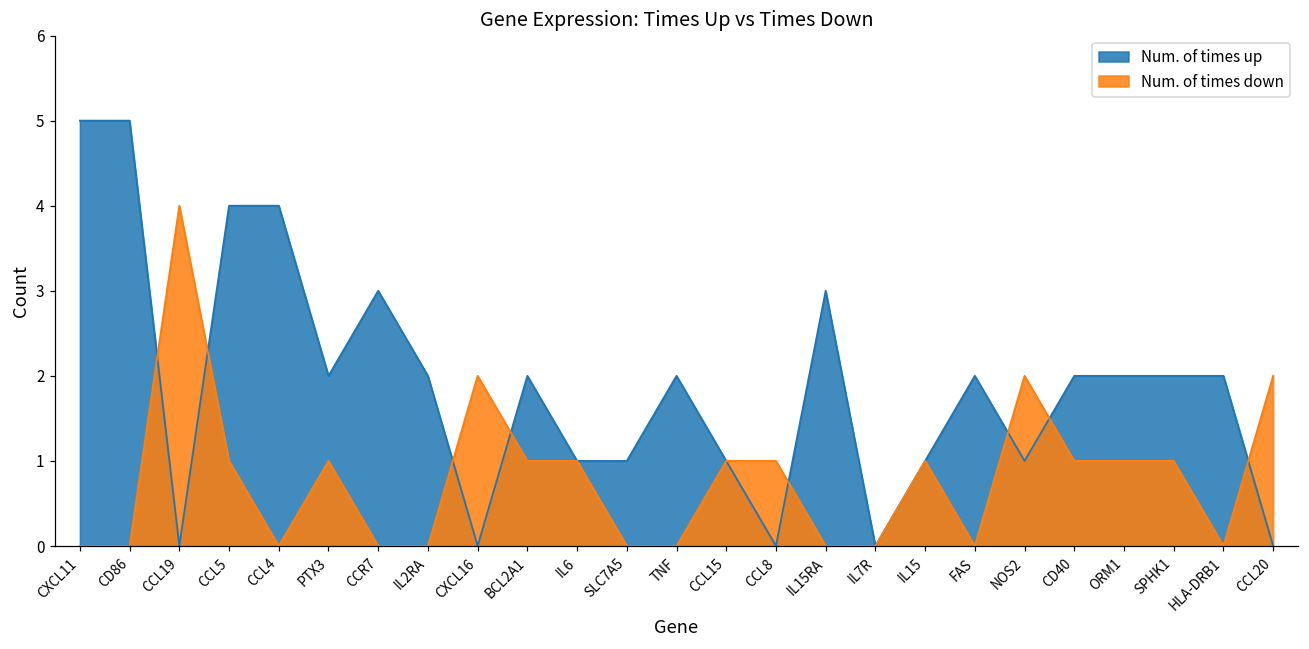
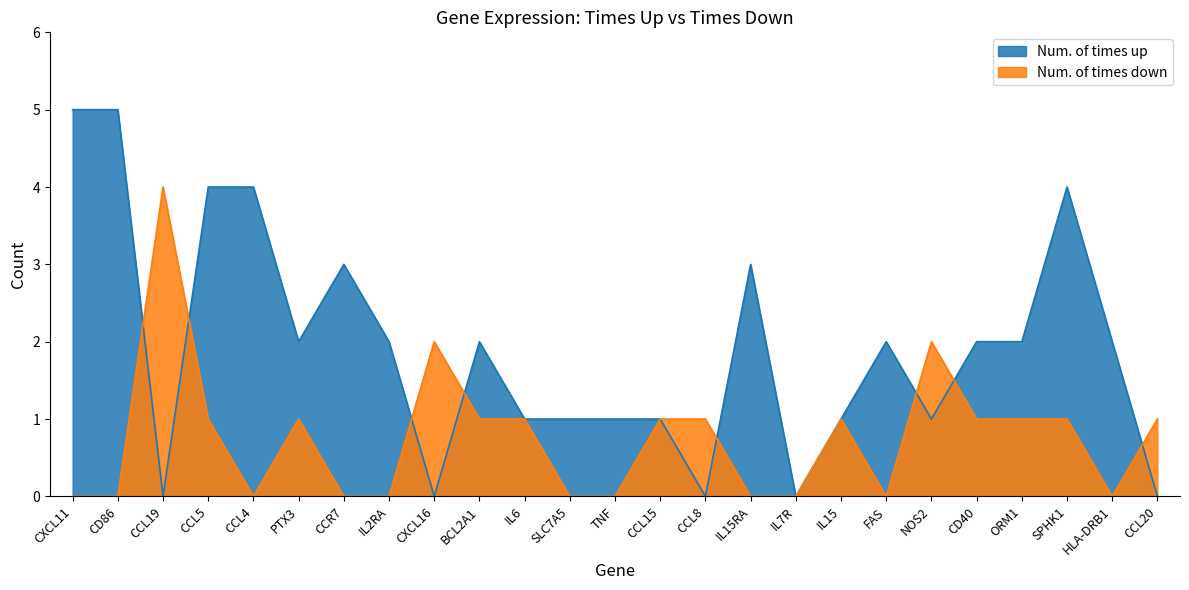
  {
    "Num. of times up": {
      "CXCL11": 5,
      "CD86": 5,
      "CCL19": 0,
      "CCL5": 4,
      "CCL4": 4,
      "PTX3": 2,
      "CCR7": 3,
      "IL2RA": 2,
      "CXCL16": 0,
      "BCL2A1": 2,
      "SLC7A5": 1,
-     "TNF": 2,
+     "TNF": 1,
      "CCL8": 0,
      "IL15RA": 3,
      "FAS": 2,
      "NOS2": 1,
      "CD40": 2,
      "ORM1": 2,
-     "SPHK1": 2,
+     "SPHK1": 4,
      "HLA-DRB1": 2,
      "CCL20": 0
    },
    "Num. of times down": {
      "CXCL11": 0,
      "CD86": 0,
      "CCL19": 4,
      "CCL5": 1,
      "CCL4": 0,
      "PTX3": 1,
      "CCR7": 0,
      "IL2RA": 0,
      "CXCL16": 2,
      "BCL2A1": 1,
      "SLC7A5": 0,
      "TNF": 0,
      "CCL8": 1,
      "IL15RA": 0,
      "FAS": 0,
      "NOS2": 2,
      "CD40": 1,
      "ORM1": 1,
      "SPHK1": 1,
      "HLA-DRB1": 0,
-     "CCL20": 2
+     "CCL20": 1
    }
  }
